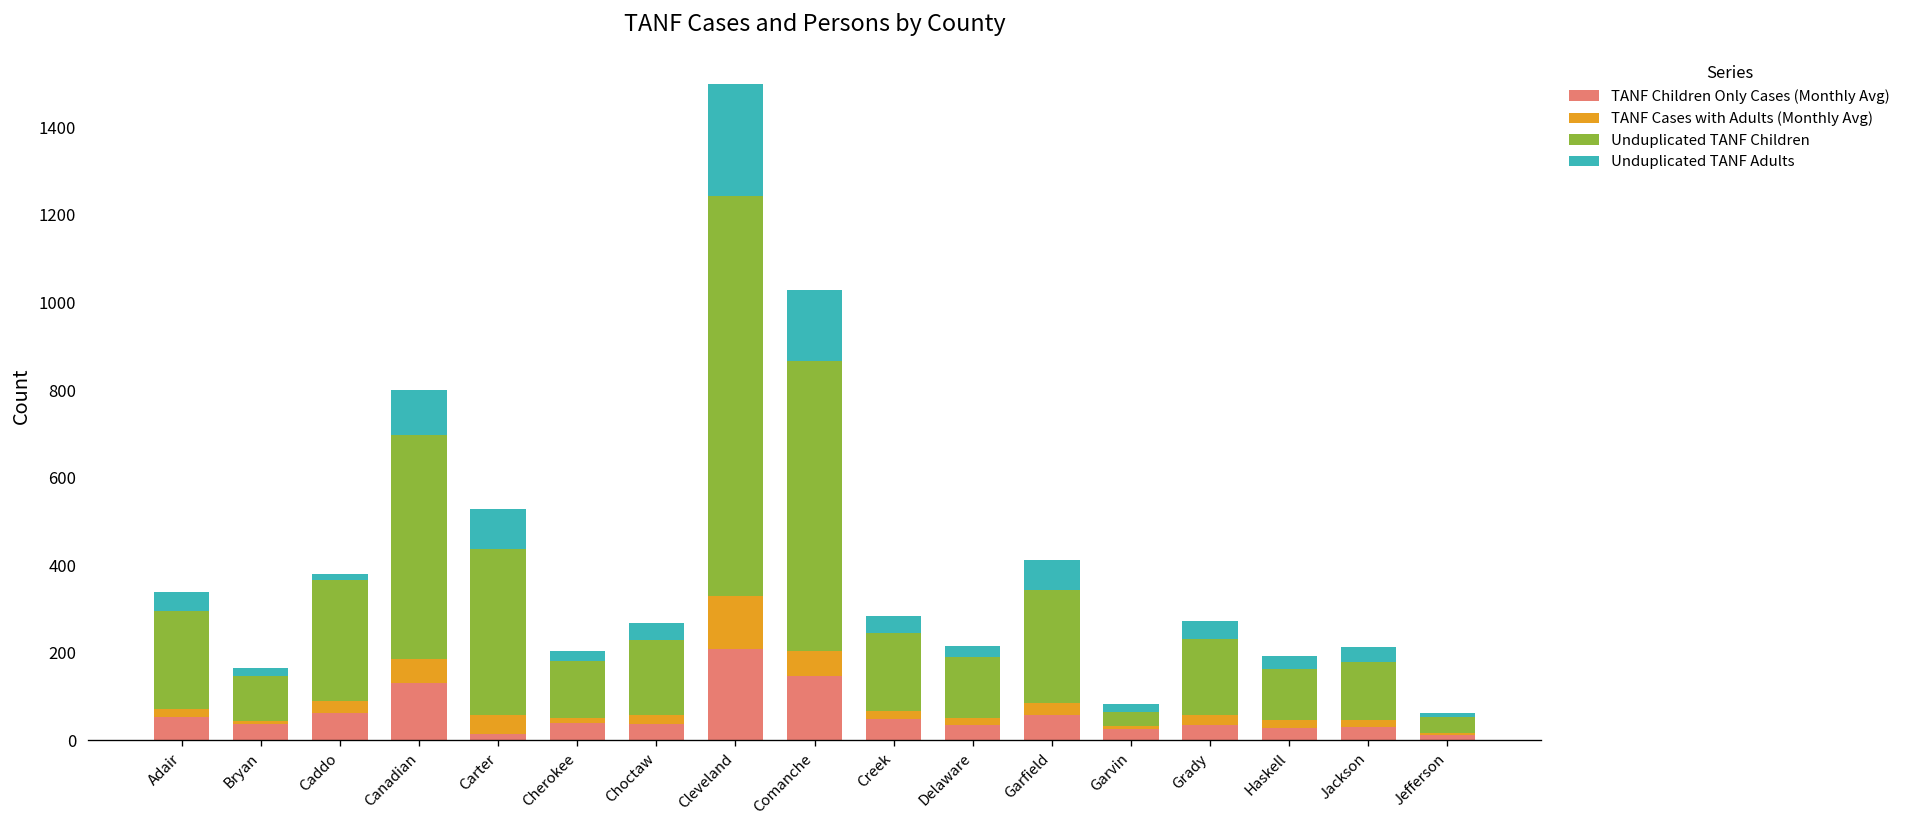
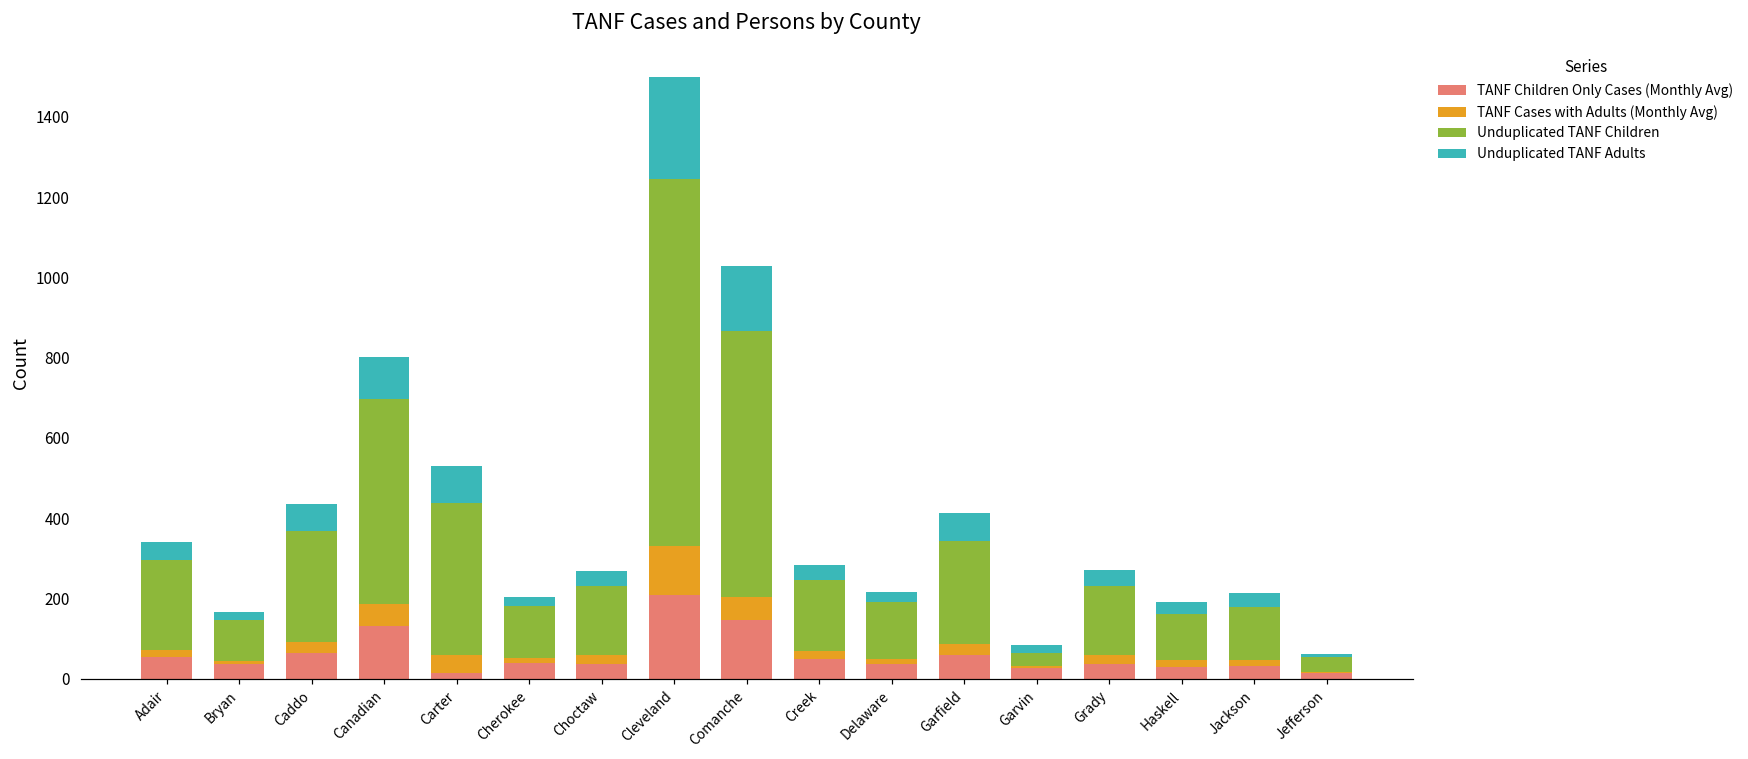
  {
    "TANF Children Only Cases (Monthly Avg)": {
      "Adair": 50,
      "Bryan": 40,
      "Caddo": 60,
      "Canadian": 130,
      "Carter": 10,
      "Cherokee": 40,
      "Choctaw": 40,
      "Cleveland": 210,
      "Comanche": 150,
      "Creek": 50,
      "Delaware": 40,
      "Garfield": 60,
      "Garvin": 30,
      "Grady": 40,
      "Haskell": 30,
      "Jackson": 30,
      "Jefferson": 10
    },
    "TANF Cases with Adults (Monthly Avg)": {
      "Adair": 20,
      "Bryan": 10,
      "Caddo": 30,
      "Canadian": 60,
      "Carter": 40,
      "Cherokee": 10,
      "Choctaw": 20,
      "Cleveland": 120,
      "Comanche": 60,
      "Creek": 20,
      "Delaware": 10,
      "Garfield": 30,
      "Grady": 20,
      "Haskell": 20,
      "Jackson": 20
    },
    "Unduplicated TANF Children": {
      "Adair": 220,
      "Bryan": 100,
      "Caddo": 280,
      "Canadian": 510,
      "Carter": 380,
      "Cherokee": 130,
      "Choctaw": 170,
      "Cleveland": 910,
      "Comanche": 660,
      "Creek": 180,
      "Delaware": 140,
      "Garfield": 260,
      "Garvin": 30,
      "Grady": 170,
      "Haskell": 120,
      "Jackson": 130,
      "Jefferson": 40
    },
    "Unduplicated TANF Adults": {
      "Adair": 40,
      "Bryan": 20,
-     "Caddo": 10,
+     "Caddo": 70,
      "Canadian": 100,
      "Carter": 90,
      "Cherokee": 20,
      "Choctaw": 40,
      "Cleveland": 260,
      "Comanche": 160,
      "Creek": 40,
      "Delaware": 30,
      "Garfield": 70,
      "Garvin": 20,
      "Grady": 40,
      "Haskell": 30,
      "Jackson": 40,
      "Jefferson": 10
    }
  }
